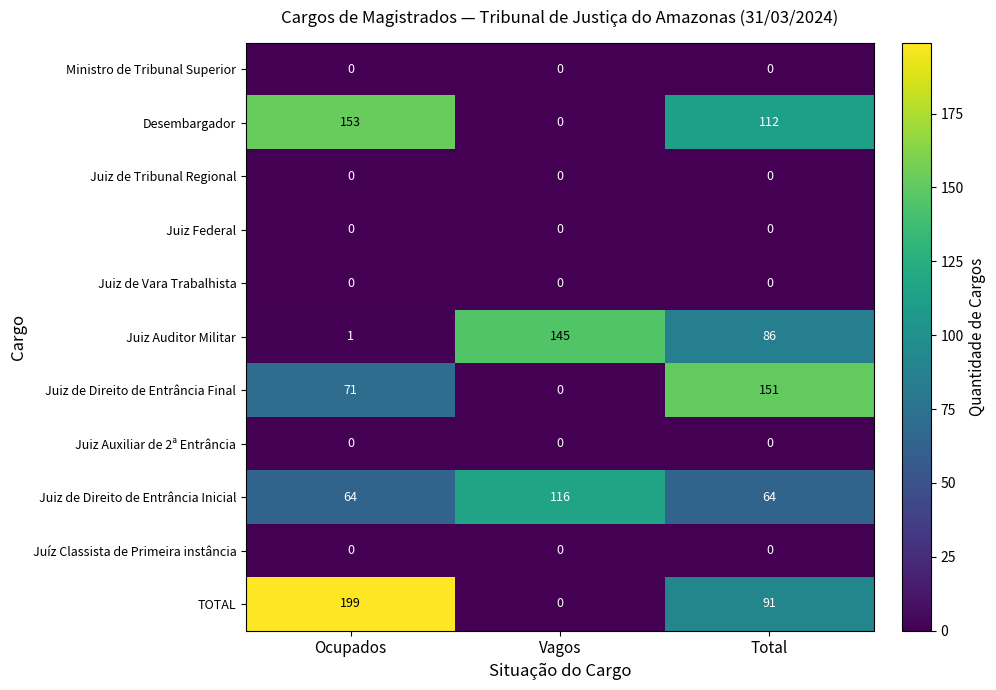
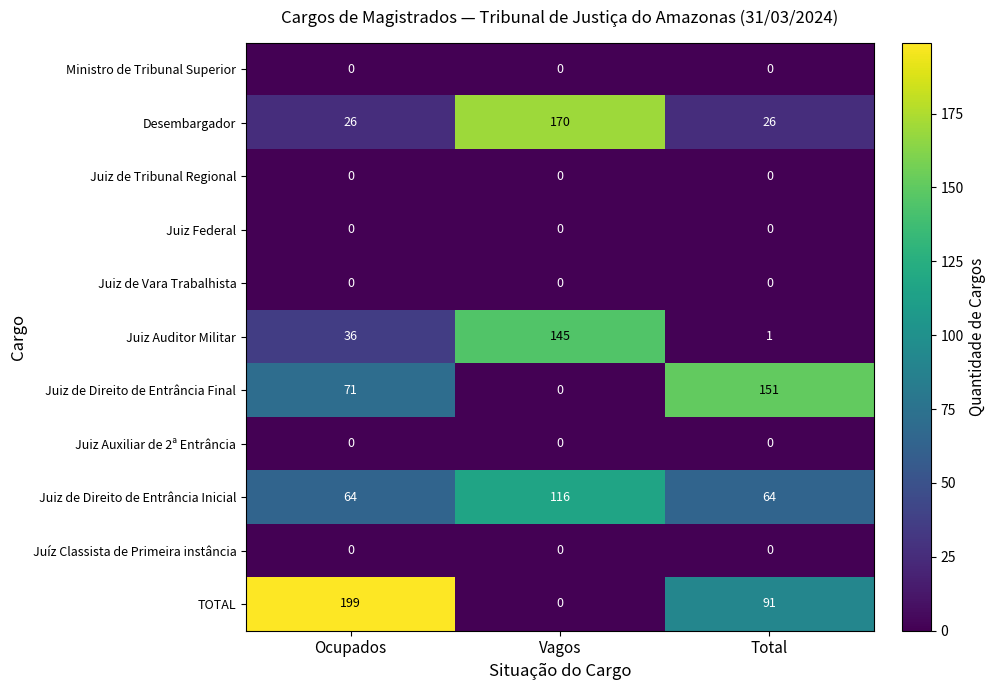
  {
    "Ministro de Tribunal Superior": {
      "Ocupados": 0,
      "Vagos": 0,
      "Total": 0
    },
    "Desembargador": {
-     "Ocupados": 153,
-     "Vagos": 0,
-     "Total": 112
+     "Ocupados": 26,
+     "Vagos": 170,
+     "Total": 26
    },
    "Juiz de Tribunal Regional": {
      "Ocupados": 0,
      "Vagos": 0,
      "Total": 0
    },
    "Juiz Federal": {
      "Ocupados": 0,
      "Vagos": 0,
      "Total": 0
    },
    "Juiz de Vara Trabalhista": {
      "Ocupados": 0,
      "Vagos": 0,
      "Total": 0
    },
    "Juiz Auditor Militar": {
-     "Ocupados": 1,
+     "Ocupados": 36,
      "Vagos": 145,
-     "Total": 86
+     "Total": 1
    },
    "Juiz de Direito de Entrância Final": {
      "Ocupados": 71,
      "Vagos": 0,
      "Total": 151
    },
    "Juiz Auxiliar de 2ª Entrância": {
      "Ocupados": 0,
      "Vagos": 0,
      "Total": 0
    },
    "Juiz de Direito de Entrância Inicial": {
      "Ocupados": 64,
      "Vagos": 116,
      "Total": 64
    },
    "Juíz Classista de Primeira instância": {
      "Ocupados": 0,
      "Vagos": 0,
      "Total": 0
    },
    "TOTAL": {
      "Ocupados": 199,
      "Vagos": 0,
      "Total": 91
    }
  }
